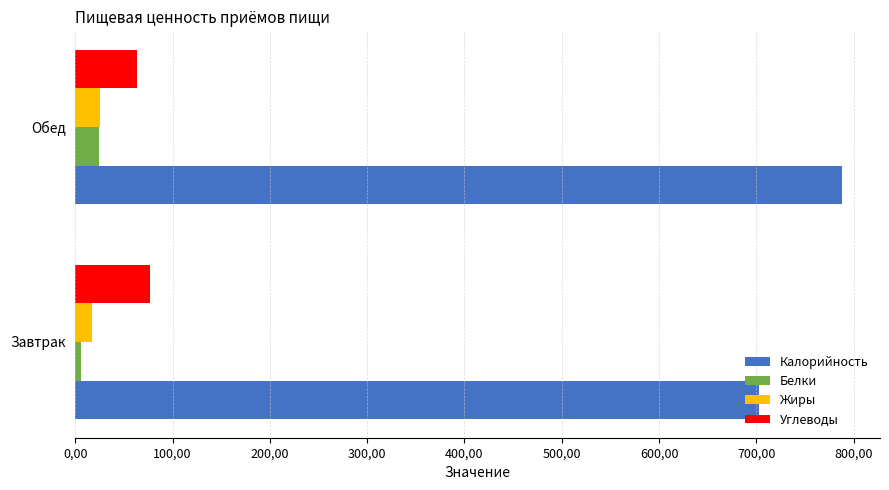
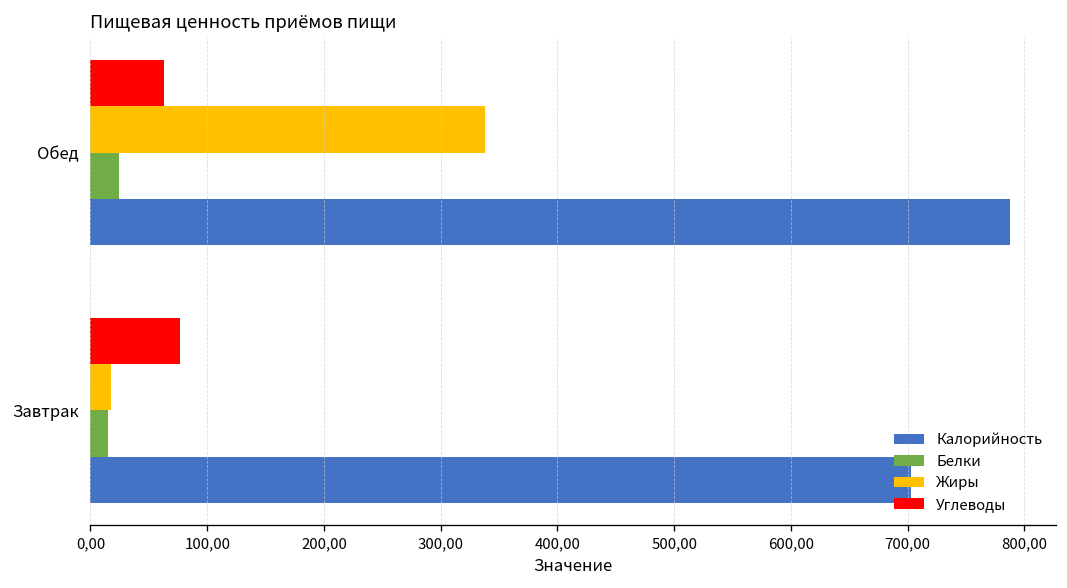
  {
    "Калорийность": {
      "Обед": 79000,
      "Завтрак": 70000
    },
    "Белки": {
      "Обед": 2000,
-     "Завтрак": 600
+     "Завтрак": 1500
    },
    "Жиры": {
-     "Обед": 3000,
+     "Обед": 34000,
      "Завтрак": 2000
    },
    "Углеводы": {
      "Обед": 6000,
      "Завтрак": 8000
    }
  }
